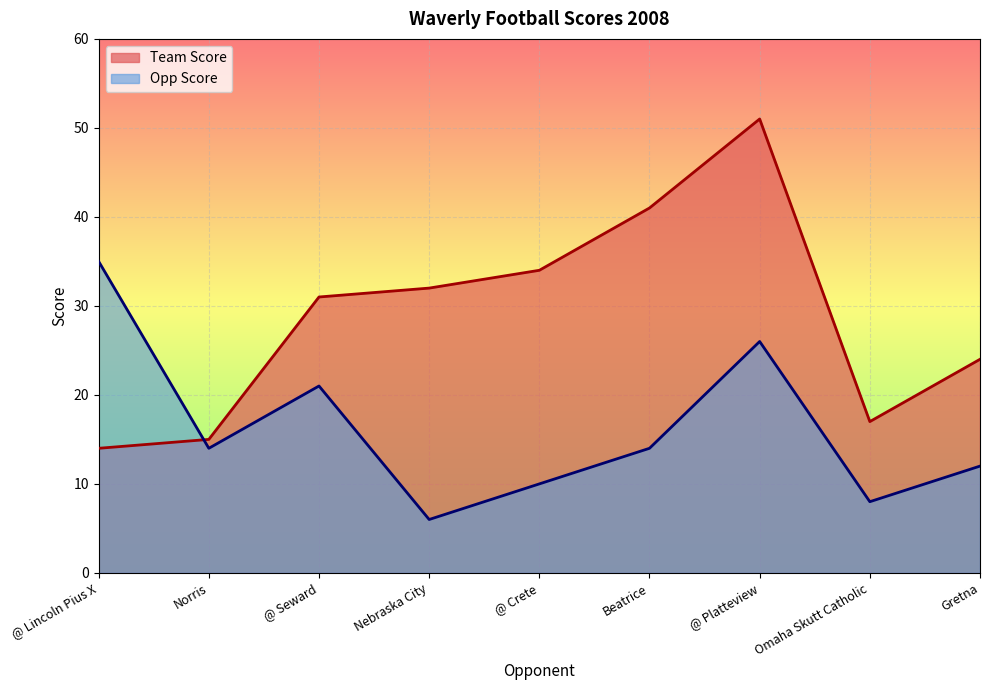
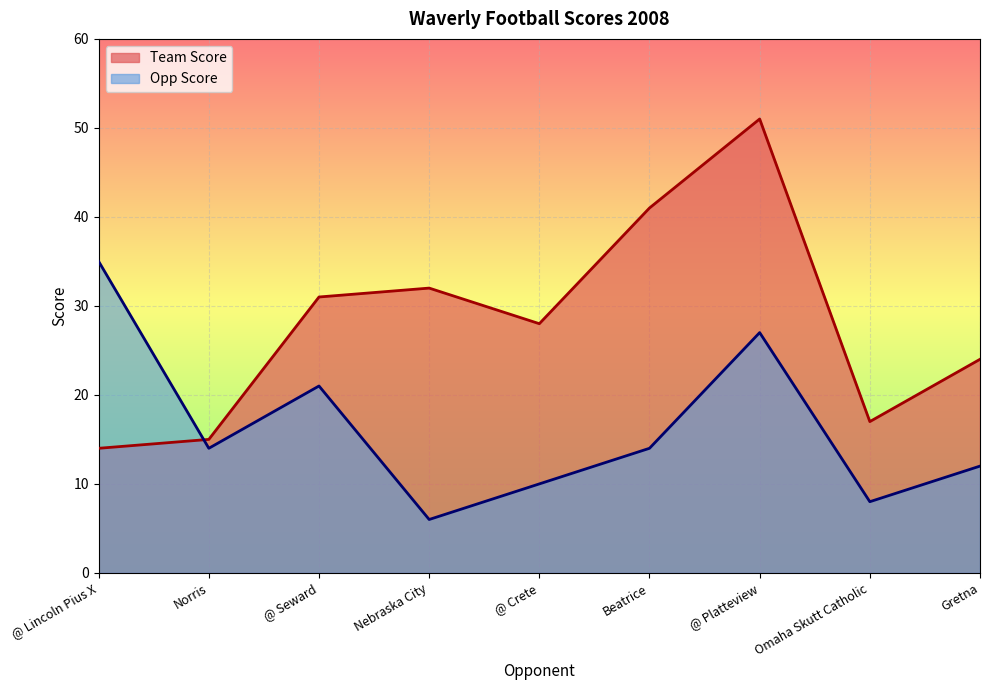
  {
    "Team Score": {
      "@ Lincoln Pius X": 14,
      "Norris": 15,
      "@ Seward": 31,
      "Nebraska City": 32,
-     "@ Crete": 34,
+     "@ Crete": 28,
      "Beatrice": 41,
      "@ Platteview": 51,
      "Omaha Skutt Catholic": 17,
      "Gretna": 24
    },
    "Opp Score": {
      "@ Lincoln Pius X": 35,
      "Norris": 14,
      "@ Seward": 21,
      "Nebraska City": 6,
      "@ Crete": 10,
      "Beatrice": 14,
-     "@ Platteview": 26,
+     "@ Platteview": 27,
      "Omaha Skutt Catholic": 8,
      "Gretna": 12
    }
  }
